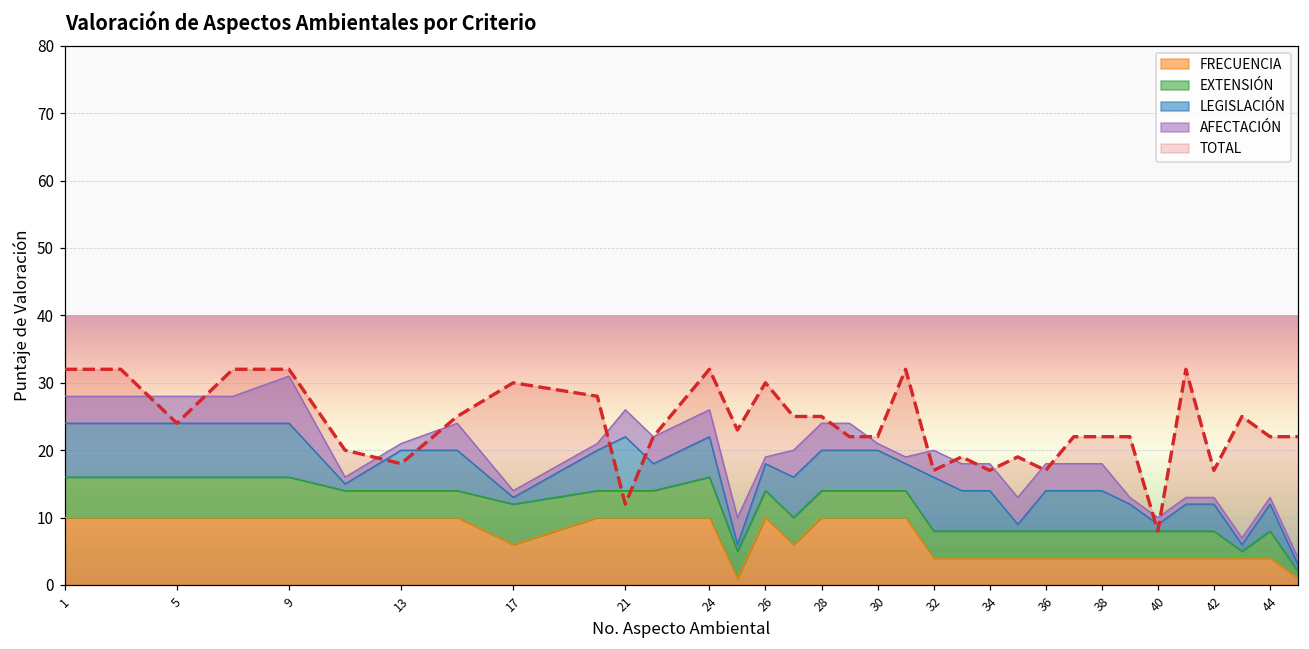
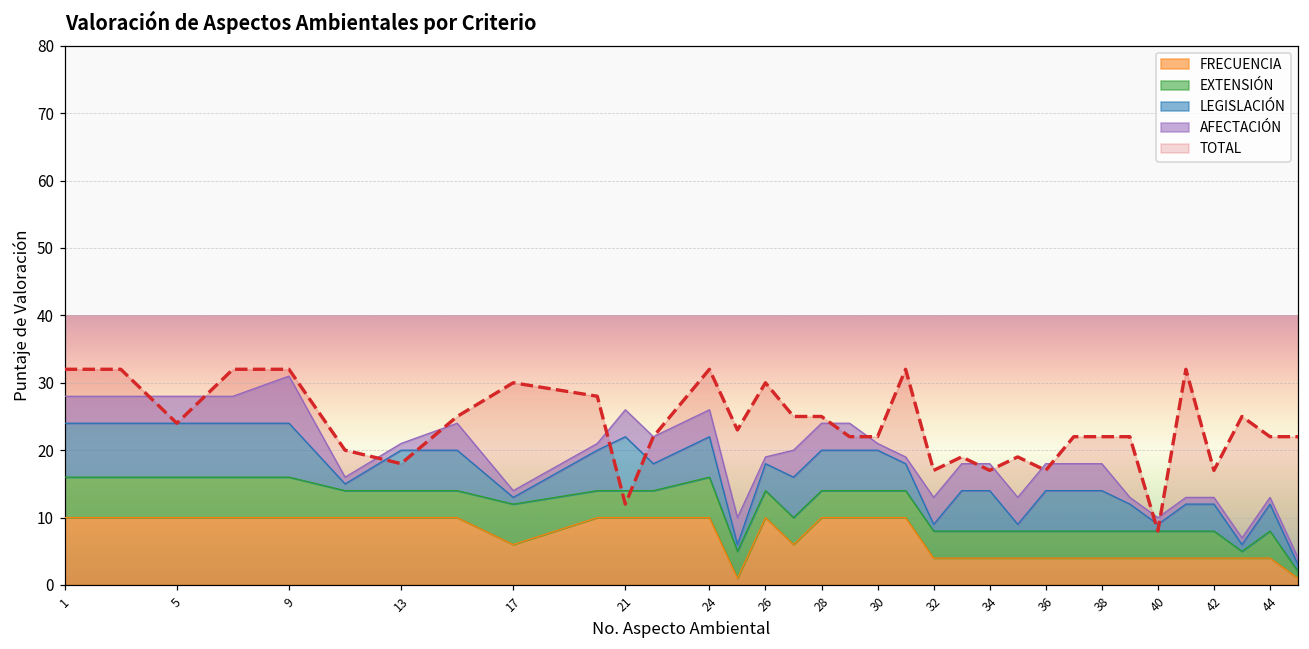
  {
    "FRECUENCIA": {
      "1": 10,
      "5": 10,
      "9": 10,
      "13": 10,
      "17": 6,
      "21": 10,
      "24": 10,
      "26": 10,
      "28": 10,
      "30": 10,
      "32": 4,
      "34": 4,
      "36": 4,
      "38": 4,
      "40": 4,
      "42": 4,
      "44": 4
    },
    "EXTENSIÓN": {
      "1": 6,
      "5": 6,
      "9": 6,
      "13": 4,
      "17": 6,
      "21": 4,
      "24": 6,
      "26": 4,
      "28": 4,
      "30": 4,
      "32": 4,
      "34": 4,
      "36": 4,
      "38": 4,
      "42": 4,
      "44": 4
    },
    "LEGISLACIÓN": {
      "1": 8,
      "9": 8,
      "13": 6,
      "17": 1,
      "21": 8,
      "24": 6,
      "26": 4,
      "28": 6,
      "30": 6,
-     "32": 8,
+     "32": 1,
      "34": 6,
      "36": 6,
      "38": 6,
      "40": 1,
      "42": 4,
      "44": 4
    },
    "AFECTACIÓN": {
      "1": 4,
      "5": 4,
      "9": 7,
      "13": 1,
      "17": 1,
      "21": 4,
      "24": 4,
      "26": 1,
      "28": 4,
      "30": 1,
      "32": 4,
      "34": 4,
      "36": 4,
      "38": 4,
      "40": 1,
      "42": 1,
      "44": 1
    },
    "TOTAL": {
      "1": 32,
      "9": 32,
      "13": 18,
      "17": 30,
      "21": 12,
      "24": 32,
      "26": 30,
      "28": 25,
      "30": 22,
      "32": 17,
      "34": 17,
      "36": 17,
      "38": 22,
      "42": 17,
      "44": 22
    }
  }
